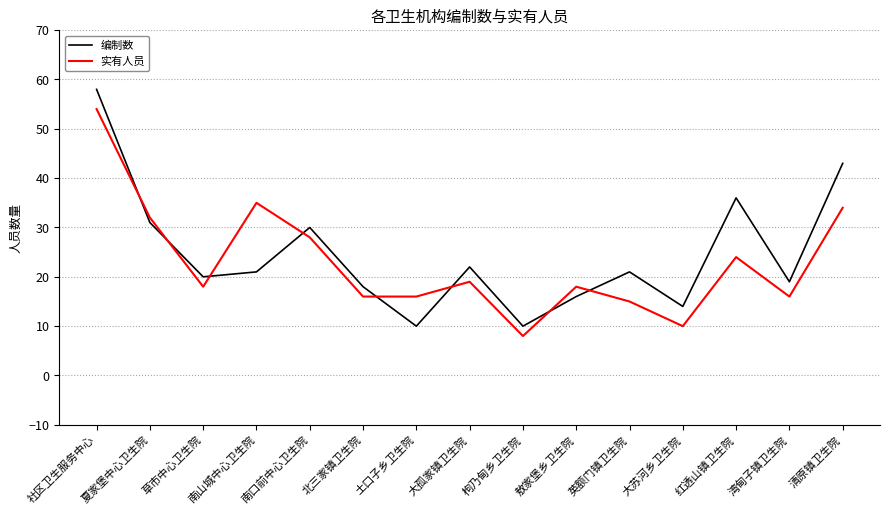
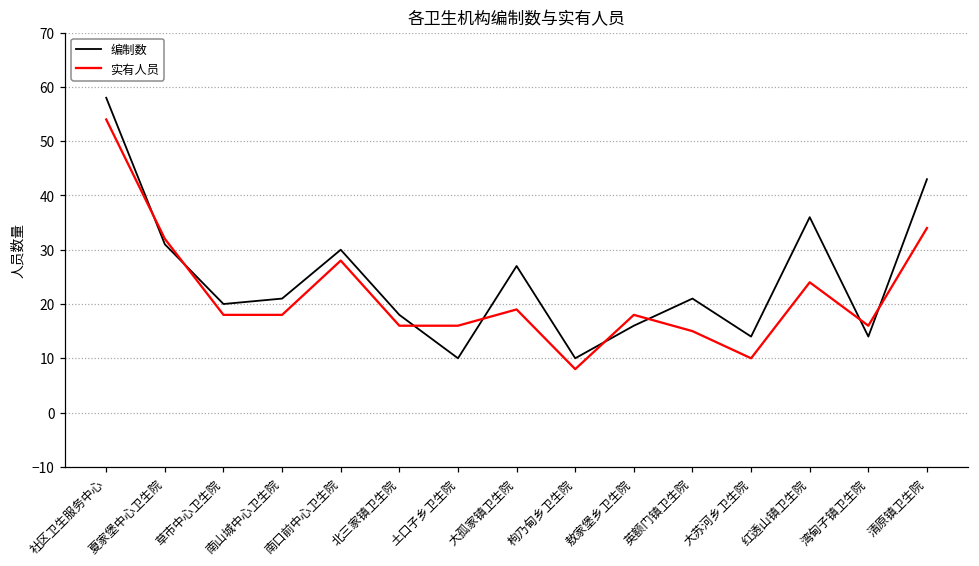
  {
    "编制数": {
      "社区卫生服务中心": 58,
      "夏家堡中心卫生院": 31,
      "草市中心卫生院": 20,
      "南山城中心卫生院": 21,
      "南口前中心卫生院": 30,
      "北三家镇卫生院": 18,
      "土口子乡卫生院": 10,
-     "大孤家镇卫生院": 22,
+     "大孤家镇卫生院": 27,
      "枸乃甸乡卫生院": 10,
      "敖家堡乡卫生院": 16,
      "英额门镇卫生院": 21,
      "大苏河乡卫生院": 14,
      "红透山镇卫生院": 36,
-     "湾甸子镇卫生院": 19,
+     "湾甸子镇卫生院": 14,
      "清原镇卫生院": 43
    },
    "实有人员": {
      "社区卫生服务中心": 54,
      "夏家堡中心卫生院": 32,
      "草市中心卫生院": 18,
-     "南山城中心卫生院": 35,
+     "南山城中心卫生院": 18,
      "南口前中心卫生院": 28,
      "北三家镇卫生院": 16,
      "土口子乡卫生院": 16,
      "大孤家镇卫生院": 19,
      "枸乃甸乡卫生院": 8,
      "敖家堡乡卫生院": 18,
      "英额门镇卫生院": 15,
      "大苏河乡卫生院": 10,
      "红透山镇卫生院": 24,
      "湾甸子镇卫生院": 16,
      "清原镇卫生院": 34
    }
  }
